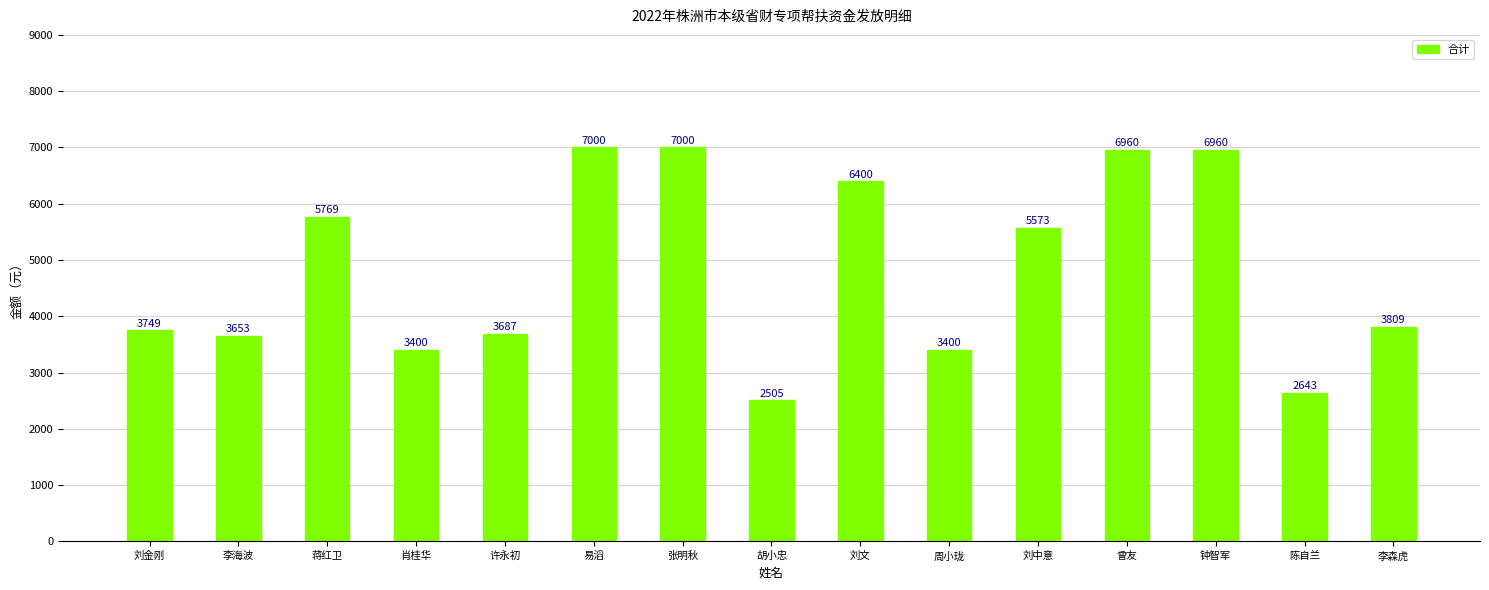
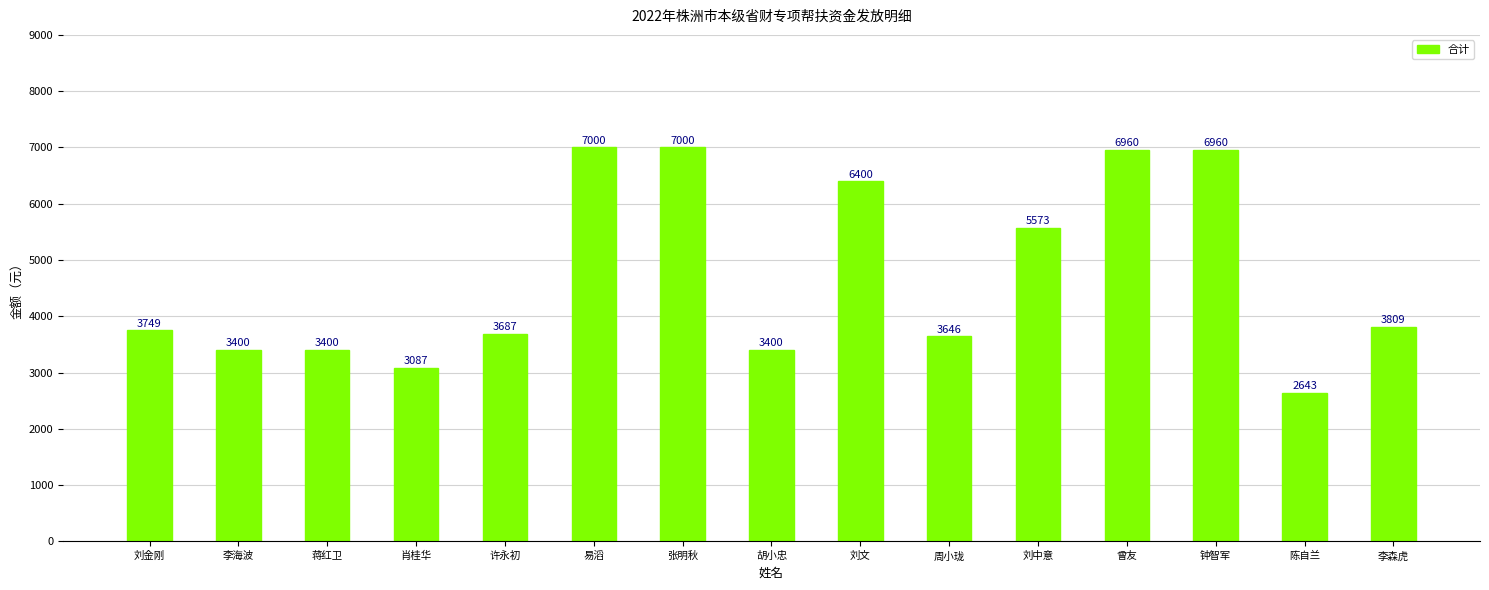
  {
    "刘金刚": 3749,
-   "李海波": 3653,
-   "蒋红卫": 5769,
-   "肖桂华": 3400,
+   "李海波": 3400,
+   "蒋红卫": 3400,
+   "肖桂华": 3087,
    "许永初": 3687,
    "易滔": 7000,
    "张明秋": 7000,
-   "胡小忠": 2505,
+   "胡小忠": 3400,
    "刘文": 6400,
-   "周小珑": 3400,
+   "周小珑": 3646,
    "刘中意": 5573,
    "曾友": 6960,
    "钟智军": 6960,
    "陈自兰": 2643,
    "李森虎": 3809
  }
